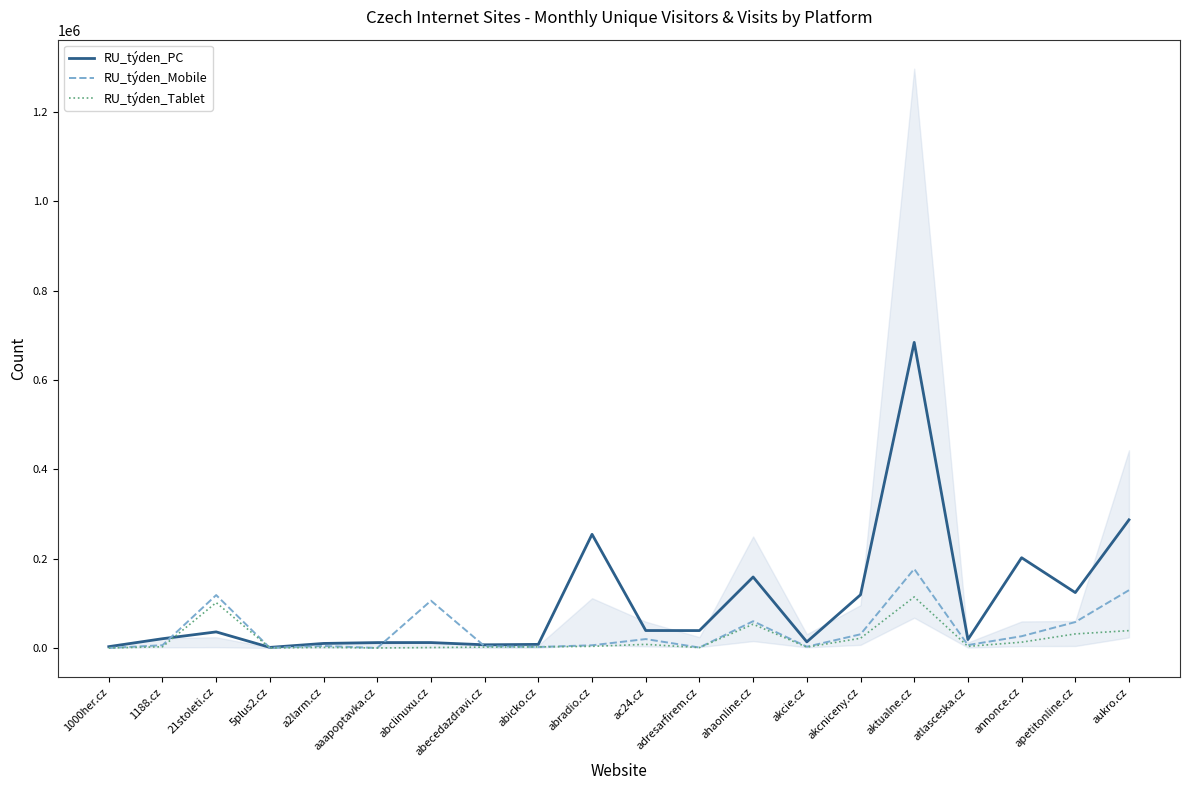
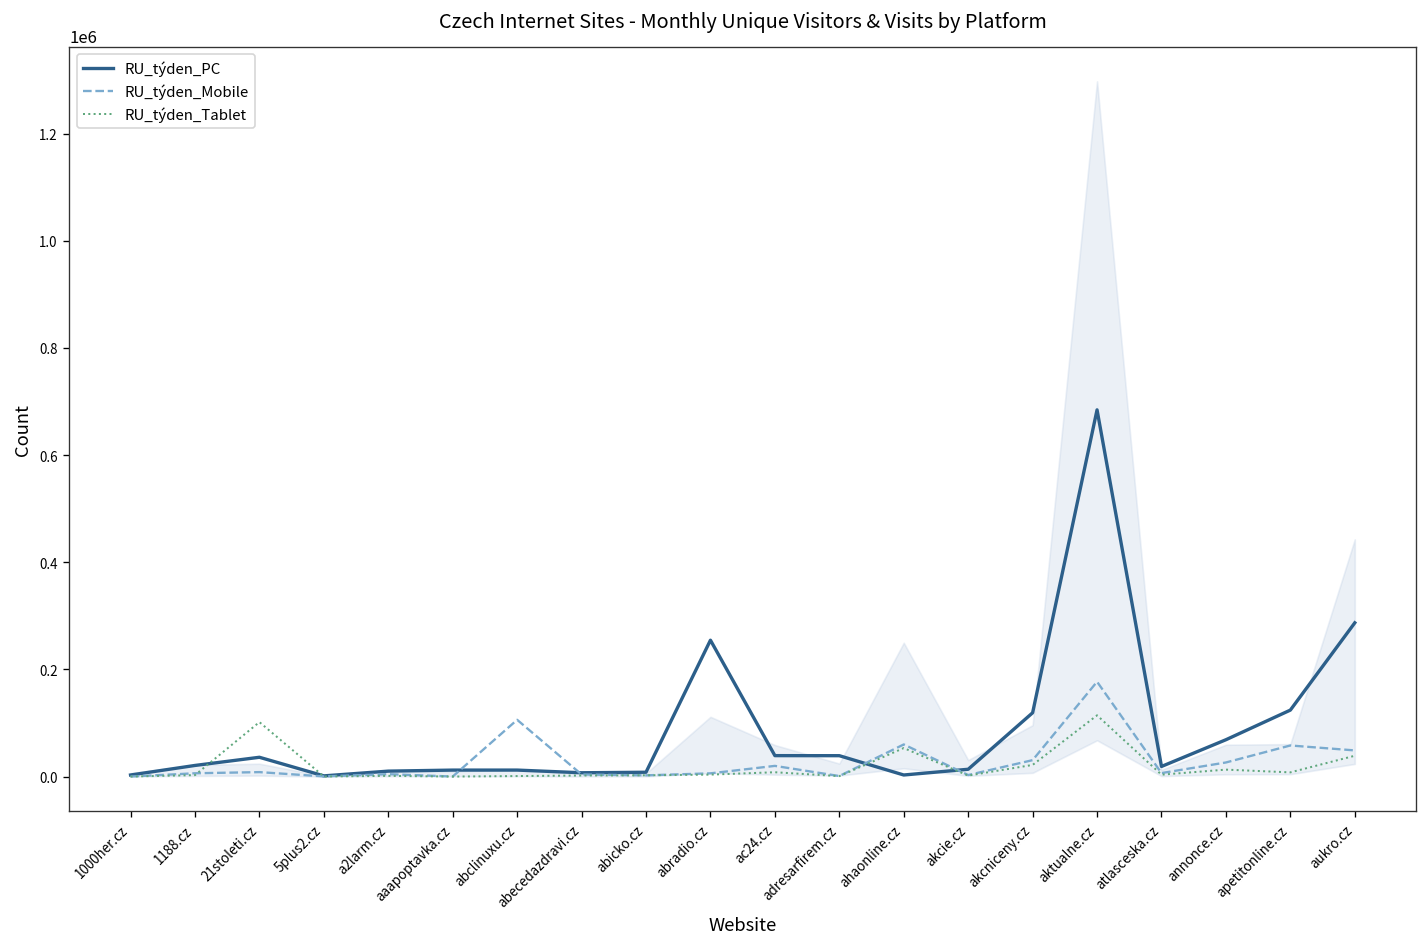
  {
    "RU_týden_PC": {
      "21stoleti.cz": 40000,
      "abradio.cz": 250000,
      "ac24.cz": 40000,
      "adresarfirem.cz": 40000,
-     "ahaonline.cz": 160000,
+     "ahaonline.cz": 0,
      "akcie.cz": 10000,
      "akcniceny.cz": 120000,
      "aktualne.cz": 680000,
      "atlasceska.cz": 20000,
-     "annonce.cz": 200000,
+     "annonce.cz": 70000,
      "apetitonline.cz": 120000,
      "aukro.cz": 290000
    },
    "RU_týden_Mobile": {
-     "21stoleti.cz": 120000,
+     "21stoleti.cz": 10000,
      "abclinuxu.cz": 110000,
      "ac24.cz": 20000,
      "ahaonline.cz": 60000,
      "akcniceny.cz": 30000,
      "aktualne.cz": 180000,
      "annonce.cz": 30000,
-     "aukro.cz": 130000
+     "aukro.cz": 50000
    },
    "RU_týden_Tablet": {
      "21stoleti.cz": 100000,
      "abclinuxu.cz": 0,
      "ac24.cz": 10000,
      "ahaonline.cz": 50000,
      "akcniceny.cz": 20000,
      "aktualne.cz": 110000,
      "annonce.cz": 10000,
-     "apetitonline.cz": 30000,
+     "apetitonline.cz": 10000,
      "aukro.cz": 40000
    }
  }
